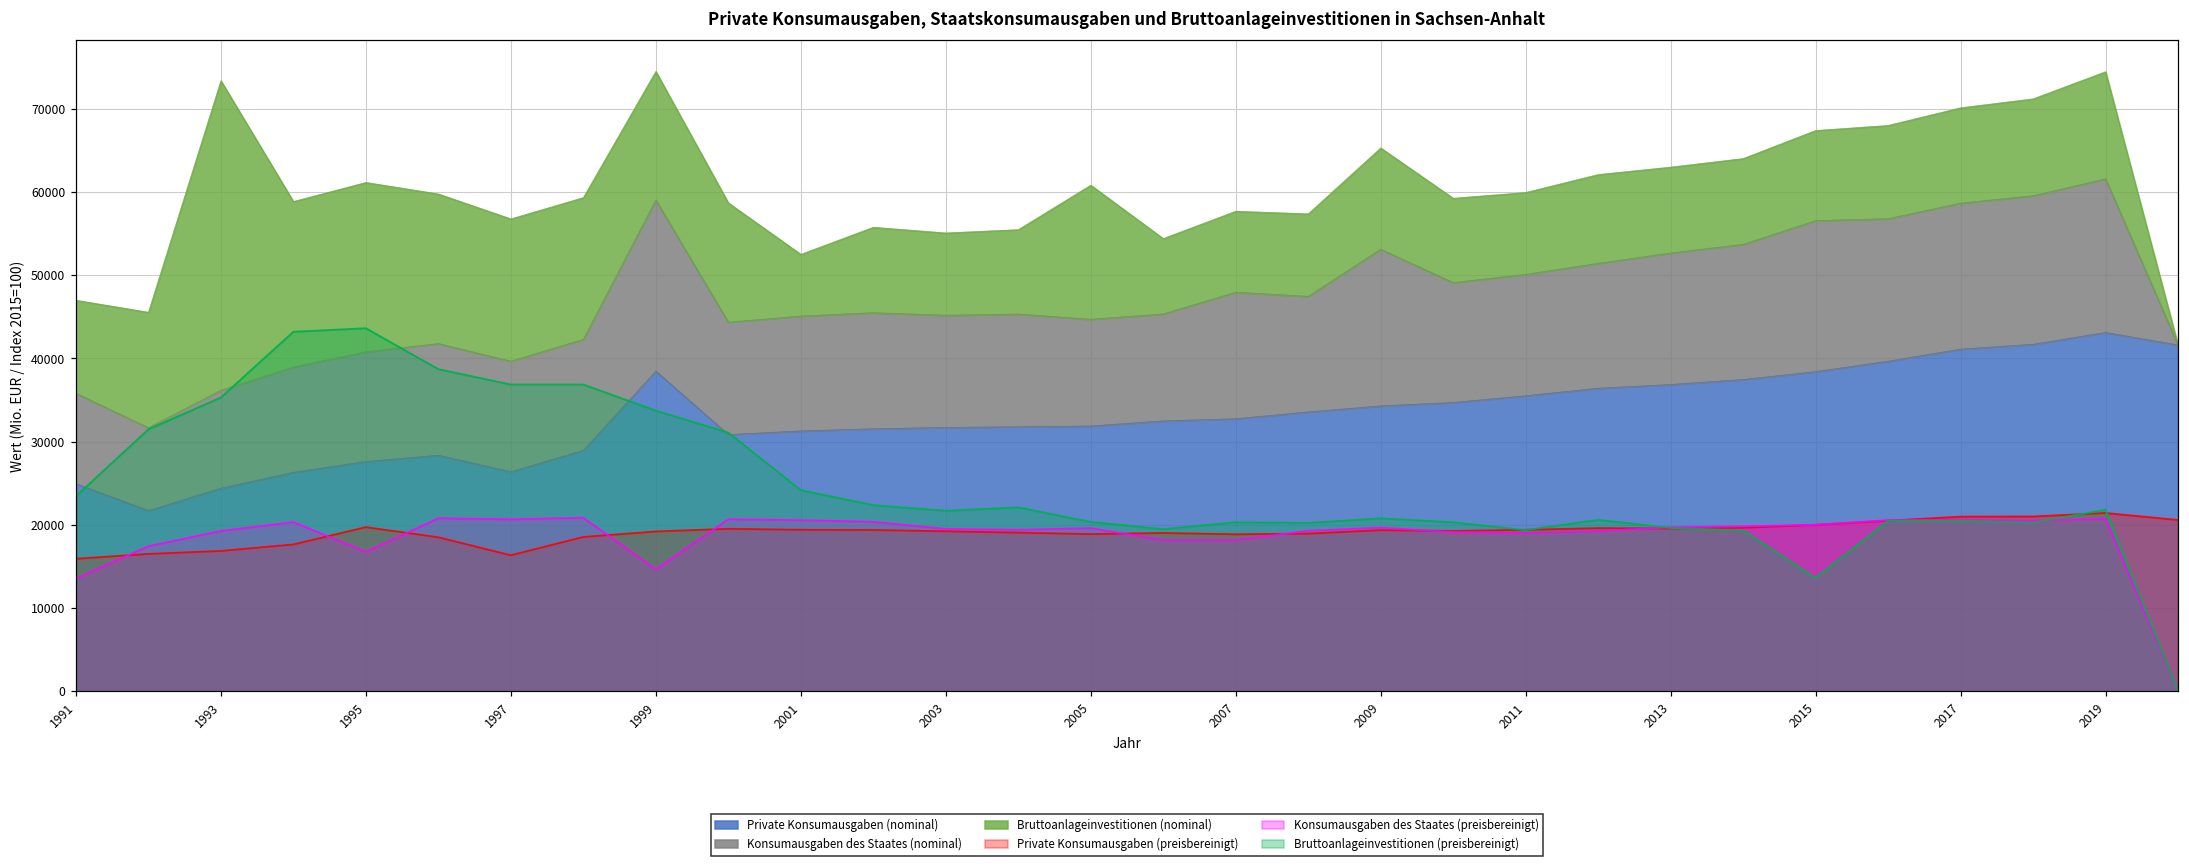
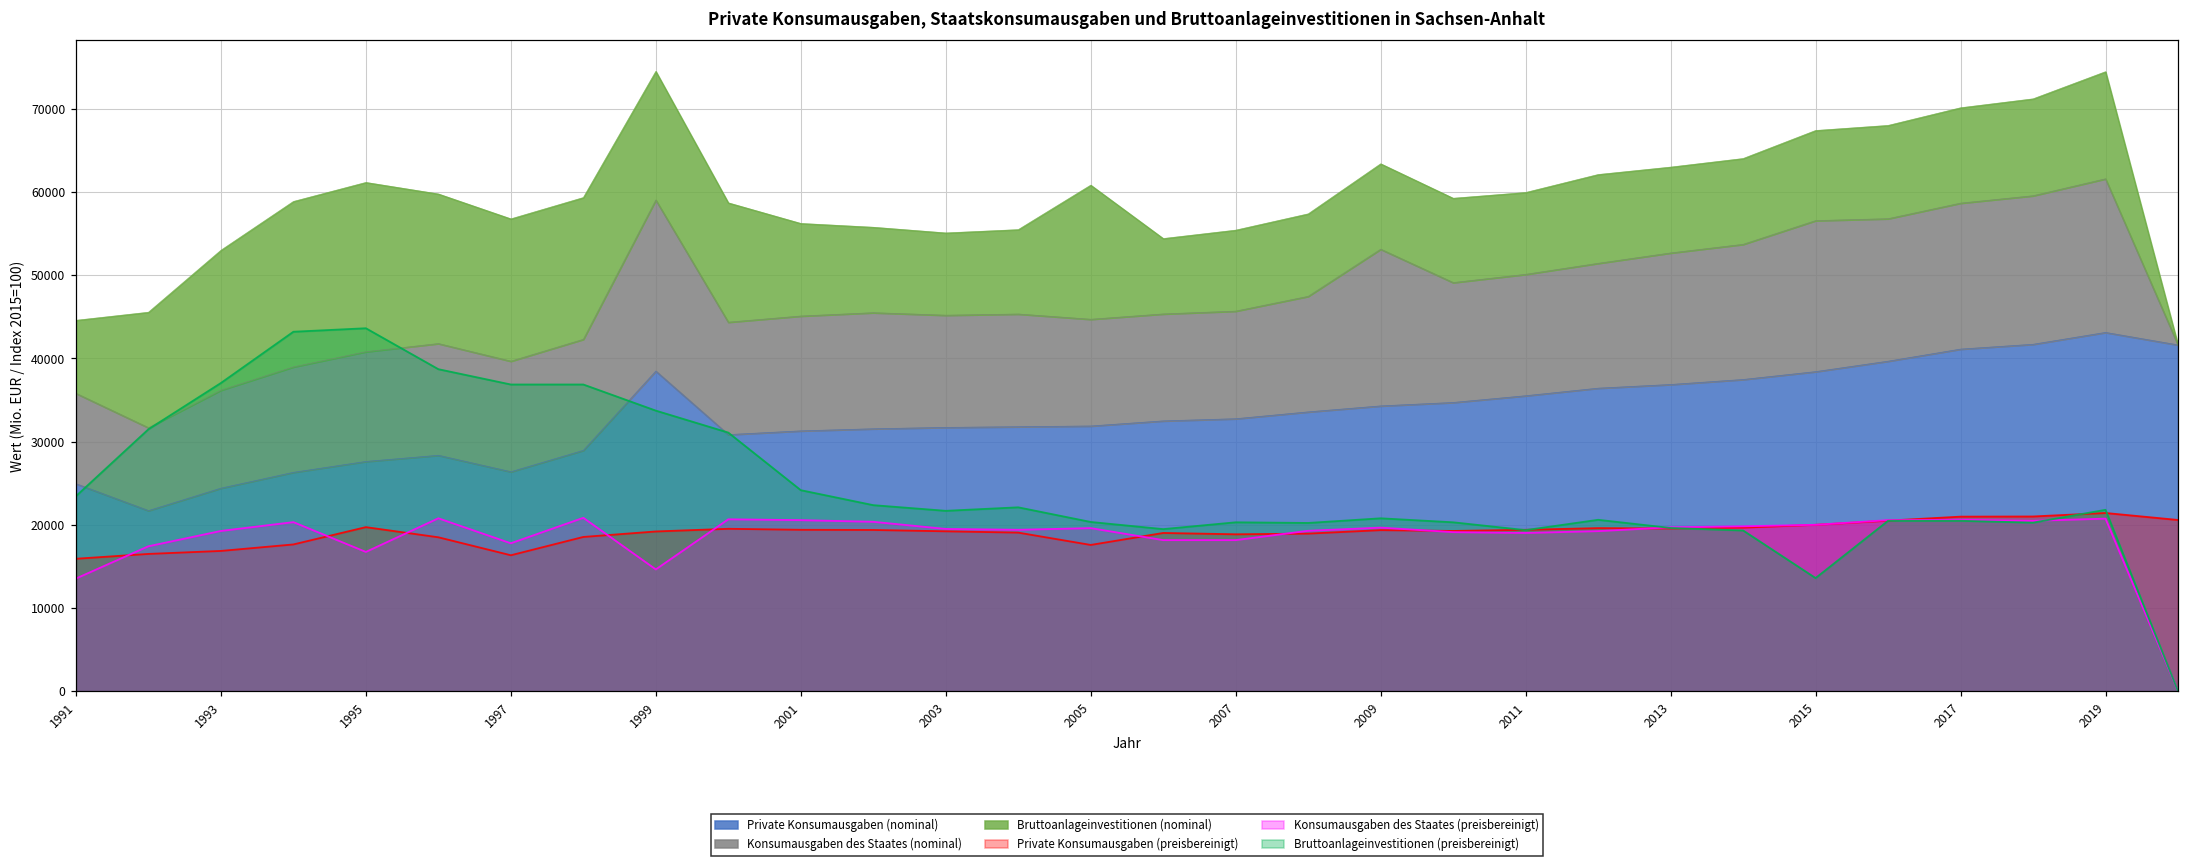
  {
    "Private Konsumausgaben (nominal)": {
      "1991": 25000,
      "1993": 24000,
      "1995": 28000,
      "1997": 26000,
      "1999": 38000,
      "2001": 31000,
      "2003": 32000,
      "2005": 32000,
      "2007": 33000,
      "2009": 34000,
      "2011": 36000,
      "2013": 37000,
      "2015": 38000,
      "2017": 41000,
      "2019": 43000
    },
    "Konsumausgaben des Staates (nominal)": {
      "1991": 11000,
      "1993": 12000,
      "1995": 13000,
      "1997": 13000,
      "1999": 21000,
      "2001": 14000,
      "2003": 13000,
      "2005": 13000,
-     "2007": 15000,
+     "2007": 13000,
      "2009": 19000,
      "2011": 15000,
      "2013": 16000,
      "2015": 18000,
      "2017": 18000,
      "2019": 18000
    },
    "Bruttoanlageinvestitionen (nominal)": {
-     "1991": 11000,
-     "1993": 37000,
+     "1991": 9000,
+     "1993": 17000,
      "1995": 20000,
      "1997": 17000,
      "1999": 15000,
-     "2001": 7000,
+     "2001": 11000,
      "2003": 10000,
      "2005": 16000,
      "2007": 10000,
-     "2009": 12000,
+     "2009": 10000,
      "2011": 10000,
      "2013": 10000,
      "2015": 11000,
      "2017": 11000,
      "2019": 13000
    },
    "Private Konsumausgaben (preisbereinigt)": {
      "1991": 16000,
      "1993": 17000,
      "1995": 20000,
      "1997": 16000,
      "1999": 19000,
      "2001": 19000,
-     "2005": 19000,
+     "2005": 18000,
      "2007": 19000,
      "2017": 21000,
      "2019": 21000
    },
    "Konsumausgaben des Staates (preisbereinigt)": {
      "1991": 14000,
      "1993": 19000,
      "1995": 17000,
-     "1997": 21000,
+     "1997": 18000,
      "1999": 15000,
      "2001": 21000,
      "2005": 20000,
      "2007": 18000,
      "2011": 19000,
      "2019": 21000
    },
    "Bruttoanlageinvestitionen (preisbereinigt)": {
      "1991": 23000,
-     "1993": 35000,
+     "1993": 37000,
      "1995": 44000,
      "1997": 37000,
      "1999": 34000,
      "2001": 24000,
      "2003": 22000,
      "2005": 20000,
      "2007": 20000,
      "2009": 21000,
      "2015": 14000,
      "2019": 22000
    }
  }
